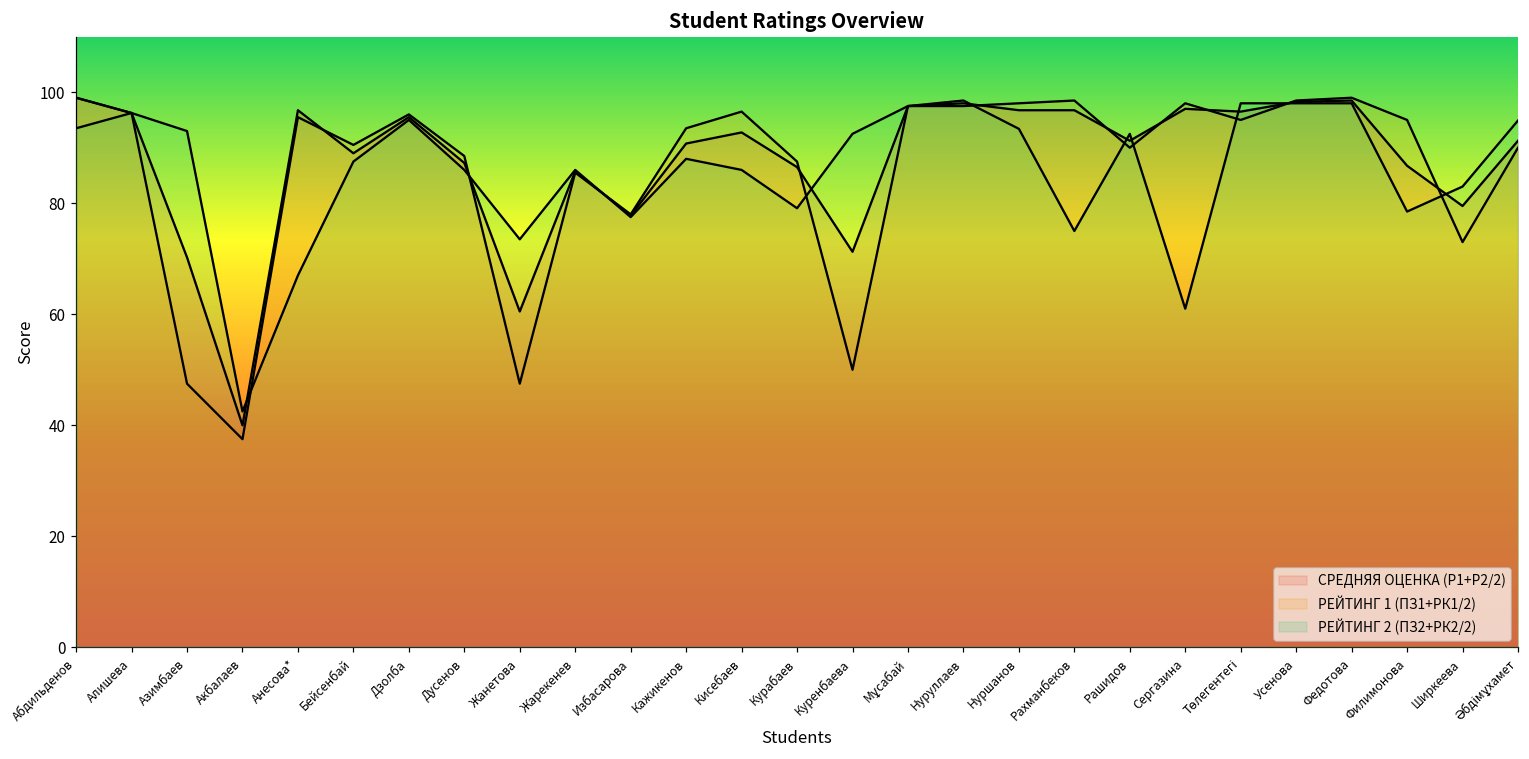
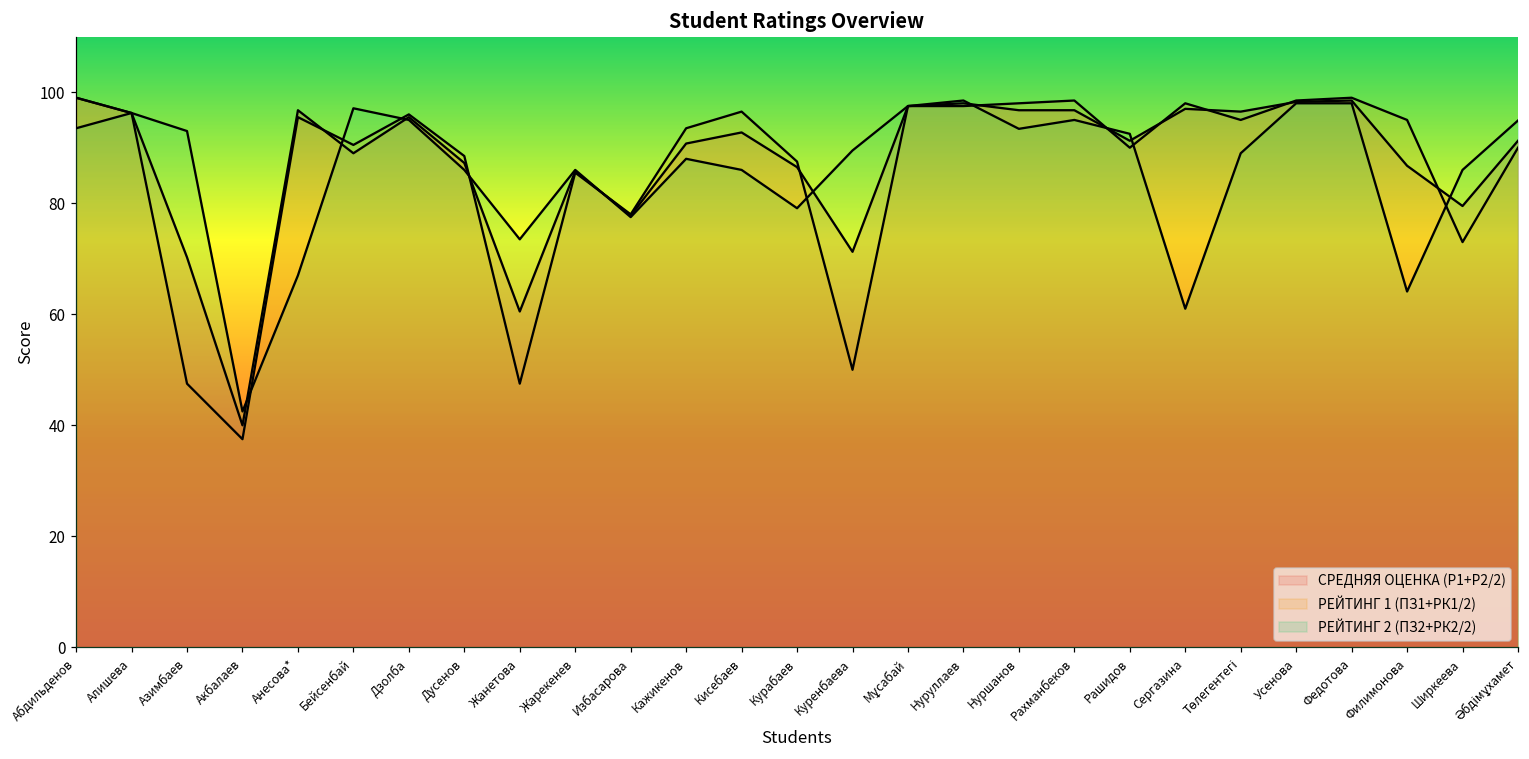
  {
    "РЕЙТИНГ 2 (ПЗ2+РК2/2)": {
      "Абдильденов": 94,
      "Азимбаев": 93,
      "Акбалаев": 43,
      "Анесова*": 67,
-     "Бейсенбай": 88,
+     "Бейсенбай": 97,
      "Дусенов": 86,
      "Жанетова": 74,
      "Кажикенов": 88,
      "Кисебаев": 86,
      "Курабаев": 79,
-     "Куренбаева": 93,
+     "Куренбаева": 90,
      "Нуршанов": 93,
-     "Рахманбеков": 75,
+     "Рахманбеков": 95,
      "Рашидов": 93,
      "Сергазина": 61,
-     "Төлегентегі": 98,
-     "Филимонова": 79,
-     "Ширкеева": 83,
+     "Төлегентегі": 89,
+     "Филимонова": 64,
+     "Ширкеева": 86,
      "Әбдімұхамет": 95
    }
  }
